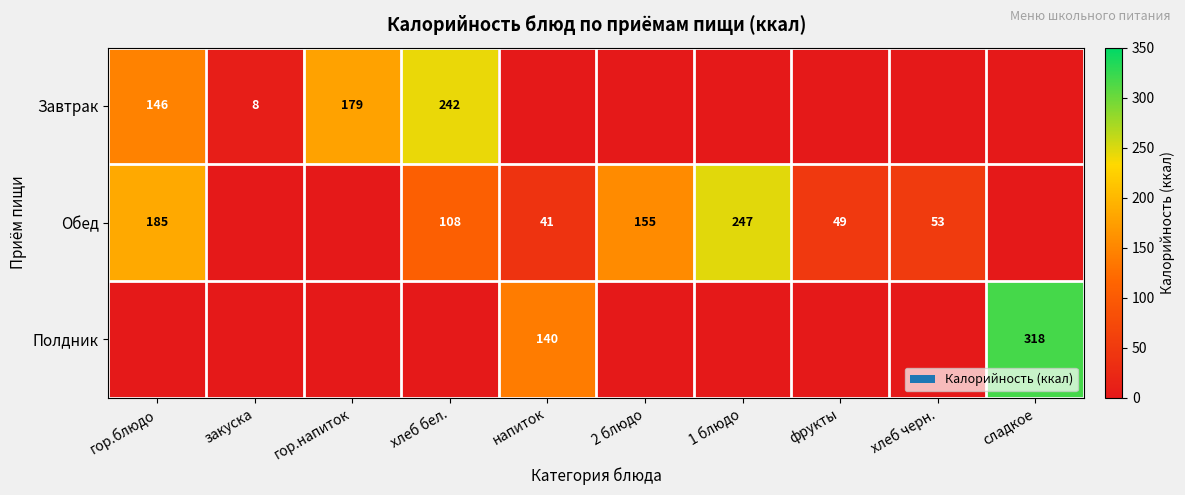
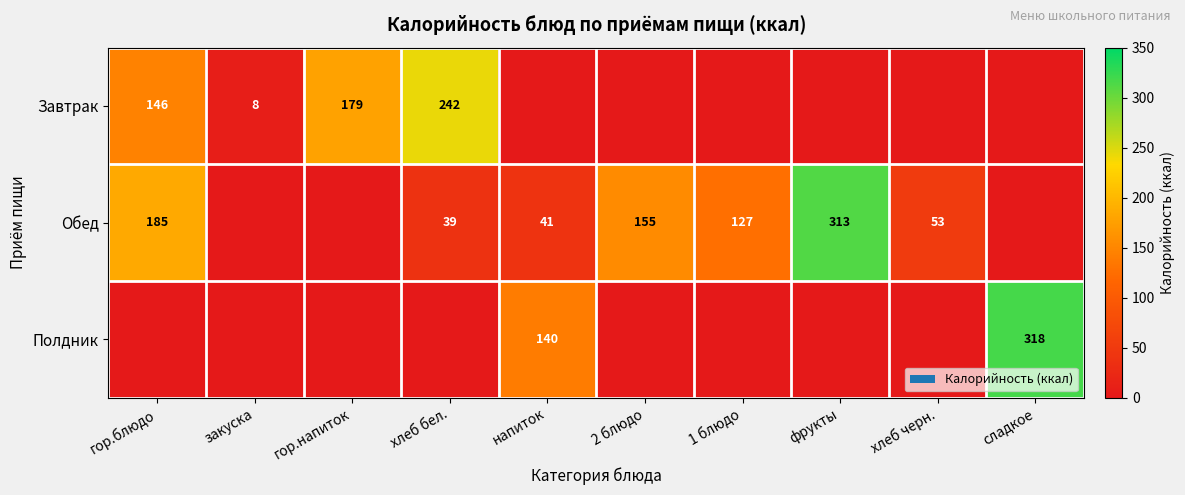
  {
    "Завтрак": {
      "гор.блюдо": 146,
      "закуска": 8,
      "гор.напиток": 179,
      "хлеб бел.": 242
    },
    "Обед": {
      "гор.блюдо": 185,
-     "хлеб бел.": 108,
+     "хлеб бел.": 39,
      "напиток": 41,
      "2 блюдо": 155,
-     "1 блюдо": 247,
-     "фрукты": 49,
+     "1 блюдо": 127,
+     "фрукты": 313,
      "хлеб черн.": 53
    },
    "Полдник": {
      "напиток": 140,
      "сладкое": 318
    }
  }
